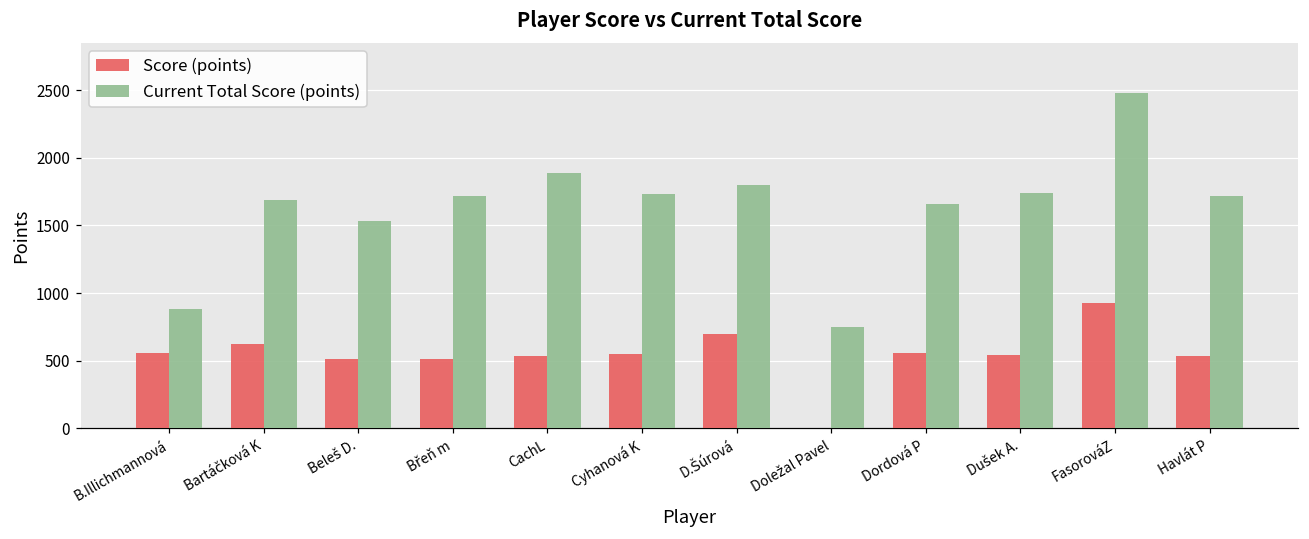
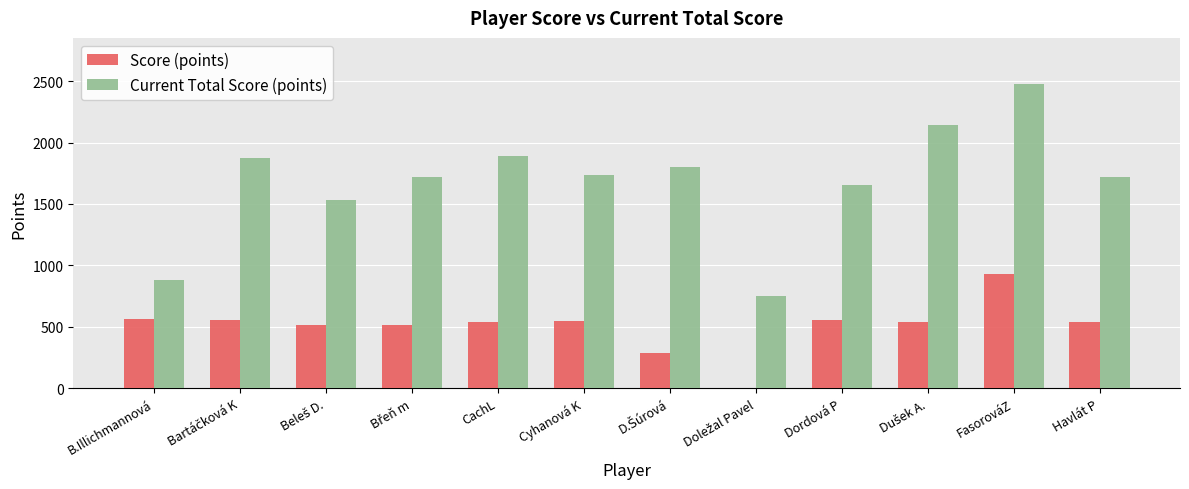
  {
    "Score (points)": {
      "B.Illichmannová": 560,
-     "Bartáčková K": 620,
+     "Bartáčková K": 550,
      "Beleš D.": 510,
      "Břeň m": 510,
      "CachL": 540,
      "Cyhanová K": 550,
-     "D.Šúrová": 700,
+     "D.Šúrová": 290,
      "Doležal Pavel": 0,
      "Dordová P": 560,
      "Dušek A.": 540,
      "FasorováZ": 930,
      "Havlát P": 540
    },
    "Current Total Score (points)": {
      "B.Illichmannová": 880,
-     "Bartáčková K": 1690,
+     "Bartáčková K": 1870,
      "Beleš D.": 1530,
      "Břeň m": 1720,
      "CachL": 1890,
      "Cyhanová K": 1730,
      "D.Šúrová": 1800,
      "Doležal Pavel": 750,
      "Dordová P": 1660,
-     "Dušek A.": 1740,
+     "Dušek A.": 2150,
      "FasorováZ": 2480,
      "Havlát P": 1720
    }
  }
